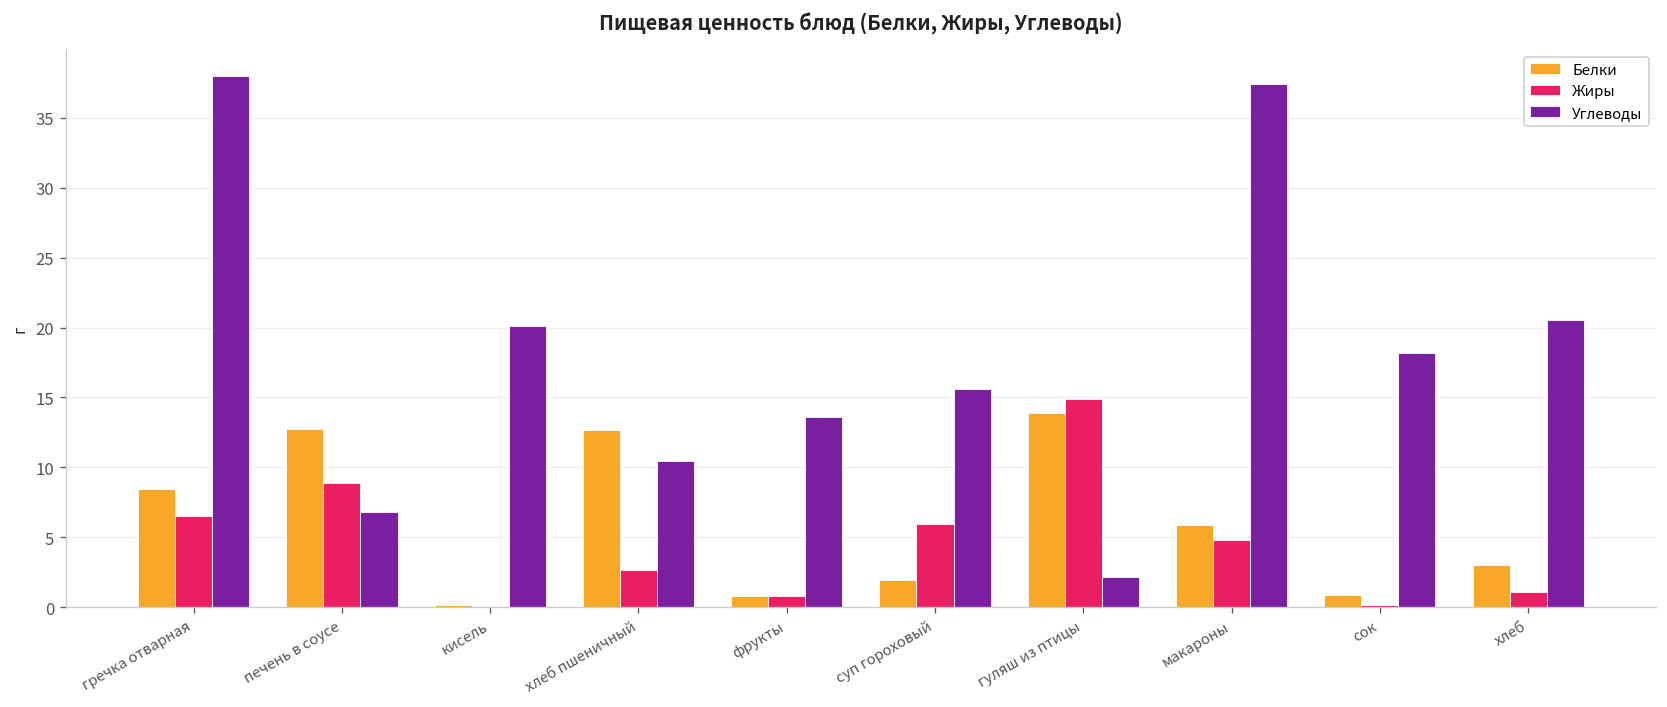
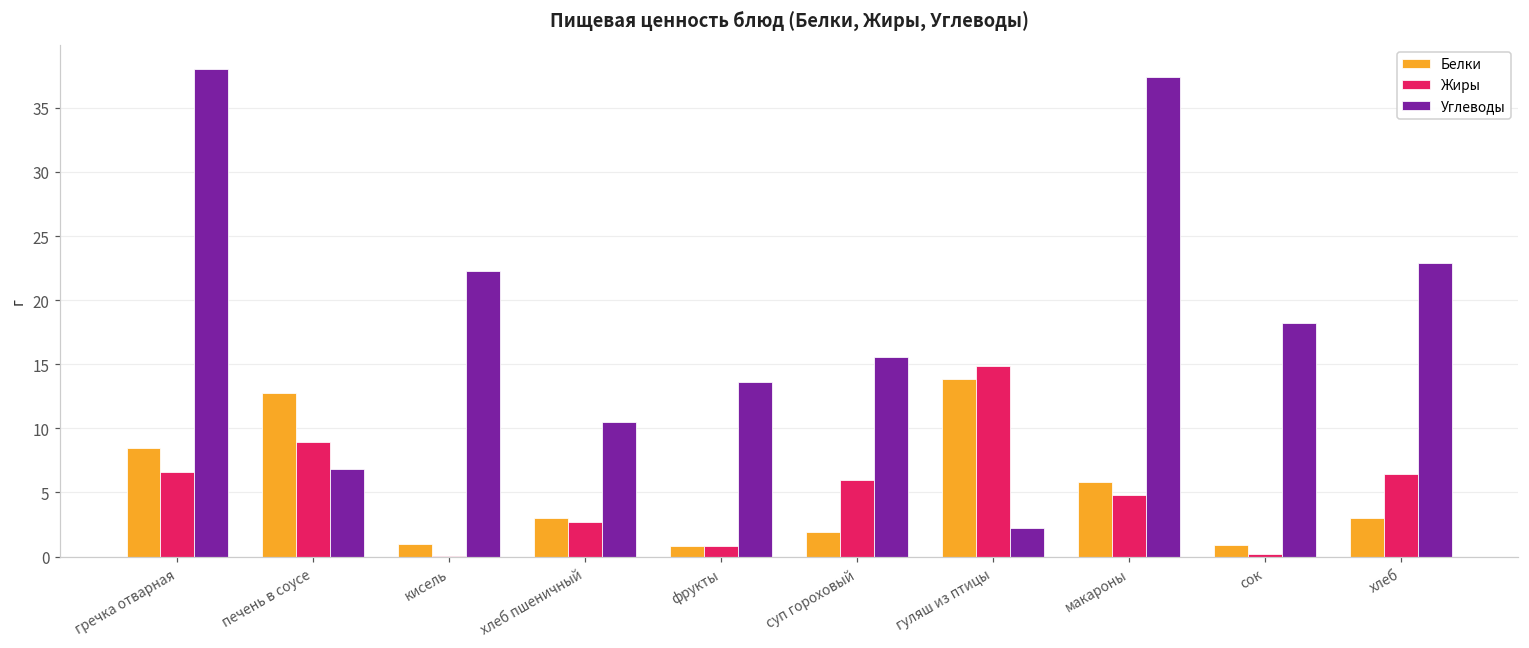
  {
    "Белки": {
      "гречка отварная": 8.5,
      "печень в соусе": 12.8,
-     "кисель": 0.2,
-     "хлеб пшеничный": 12.7,
+     "кисель": 1.0,
+     "хлеб пшеничный": 3.0,
      "фрукты": 0.8,
      "суп гороховый": 1.9,
      "гуляш из птицы": 13.9,
      "макароны": 5.9,
      "сок": 0.9,
      "хлеб": 3.0
    },
    "Жиры": {
      "гречка отварная": 6.6,
      "печень в соусе": 8.9,
      "хлеб пшеничный": 2.7,
      "фрукты": 0.8,
      "суп гороховый": 6.0,
      "гуляш из птицы": 14.9,
      "макароны": 4.8,
-     "хлеб": 1.1
+     "хлеб": 6.5
    },
    "Углеводы": {
      "гречка отварная": 38.0,
      "печень в соусе": 6.8,
-     "кисель": 20.1,
+     "кисель": 22.3,
      "хлеб пшеничный": 10.5,
      "фрукты": 13.6,
      "суп гороховый": 15.6,
      "гуляш из птицы": 2.2,
      "макароны": 37.4,
      "сок": 18.2,
-     "хлеб": 20.6
+     "хлеб": 22.9
    }
  }
